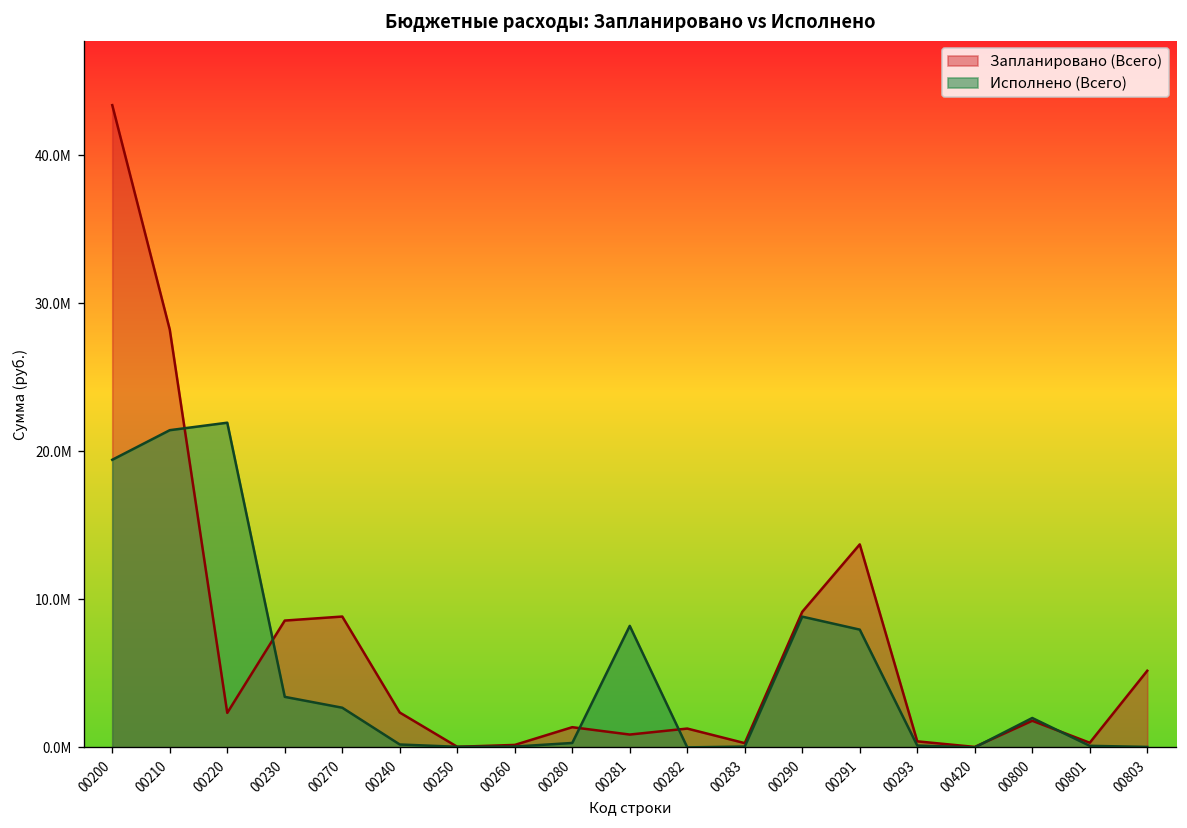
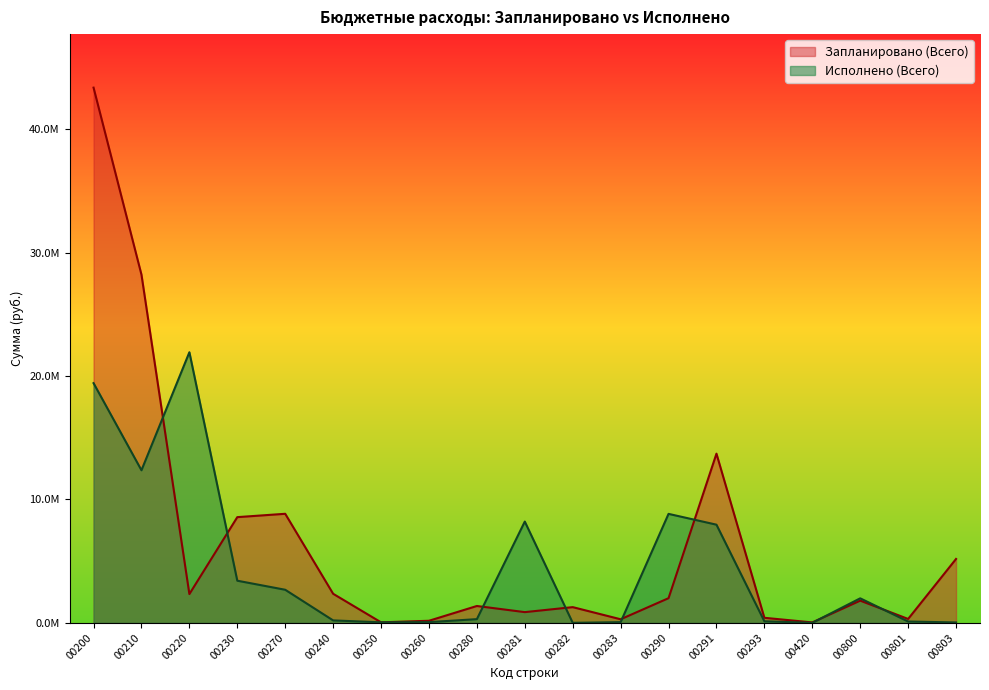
  {
    "Запланировано (Всего)": {
      "00200": 43400000,
      "00210": 28200000,
      "00220": 2300000,
      "00230": 8600000,
      "00270": 8800000,
      "00240": 2400000,
      "00280": 1400000,
      "00281": 900000,
      "00282": 1300000,
      "00283": 300000,
-     "00290": 9200000,
+     "00290": 2000000,
      "00291": 13700000,
      "00293": 400000,
      "00803": 5200000
    },
    "Исполнено (Всего)": {
      "00200": 19400000,
-     "00210": 21400000,
+     "00210": 12400000,
      "00220": 21900000,
      "00230": 3400000,
      "00270": 2700000,
      "00240": 200000,
      "00280": 300000,
      "00281": 8200000,
      "00282": 0,
      "00283": 100000,
      "00290": 8800000,
      "00291": 8000000,
      "00293": 100000,
      "00803": 0
    }
  }
